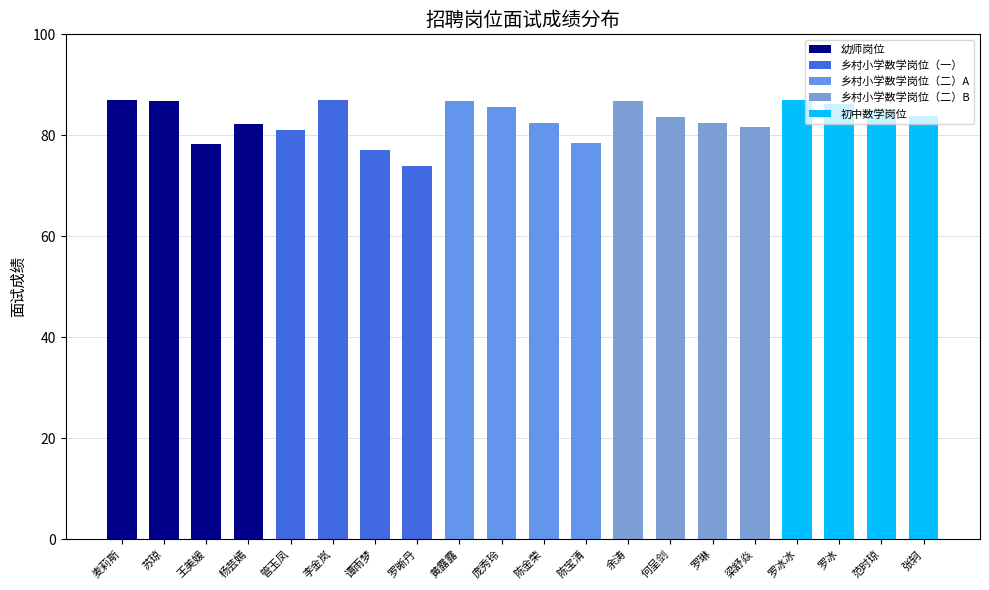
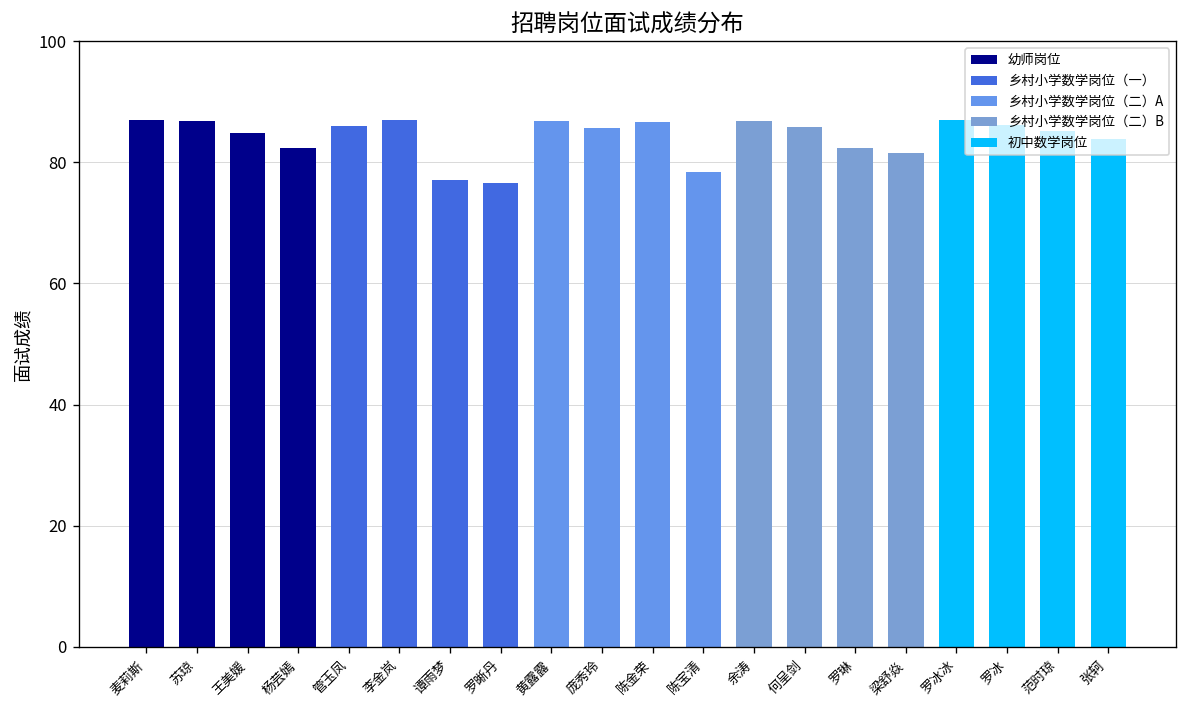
  {
    "麦莉斯": 87,
    "苏琼": 87,
-   "王美媛": 78,
+   "王美媛": 85,
    "杨芸嫣": 82,
-   "管玉凤": 81,
+   "管玉凤": 86,
    "李金岚": 87,
    "谭雨梦": 77,
-   "罗晰丹": 74,
+   "罗晰丹": 77,
    "黄露露": 87,
    "庞秀玲": 86,
-   "陈金荣": 82,
+   "陈金荣": 87,
    "陈宝清": 78,
    "余涛": 87,
-   "何呈剑": 84,
+   "何呈剑": 86,
    "罗琳": 82,
    "梁舒焱": 82,
    "罗冰冰": 87
  }
